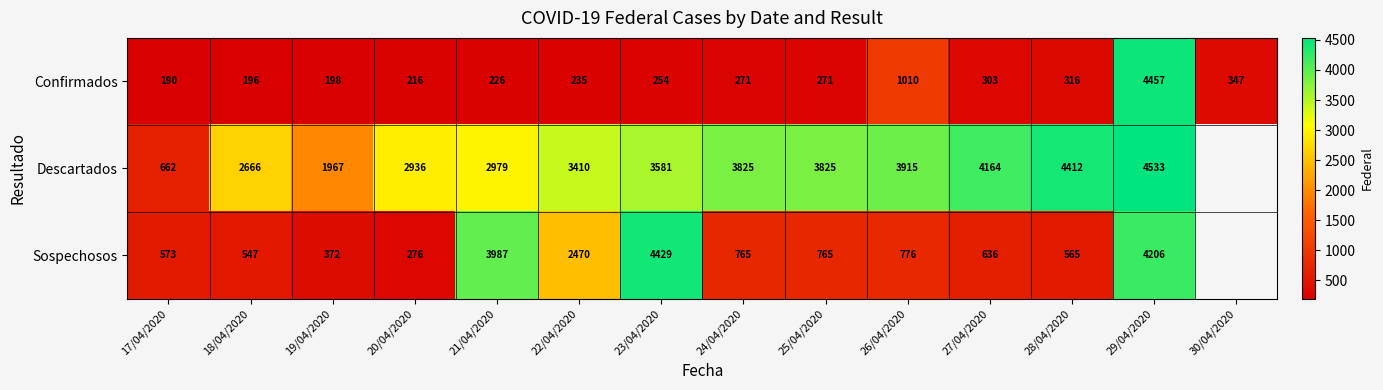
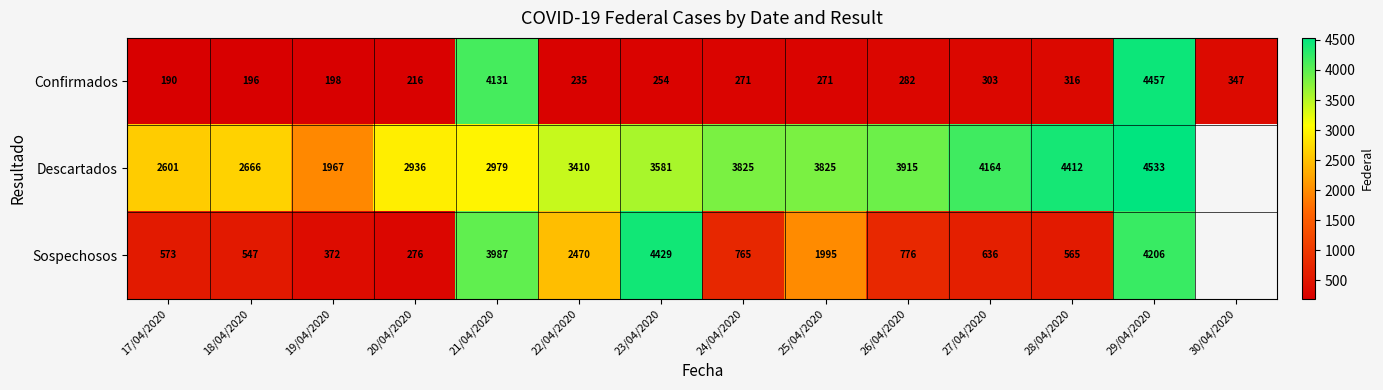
  {
    "Confirmados": {
      "17/04/2020": 190,
      "18/04/2020": 196,
      "19/04/2020": 198,
      "20/04/2020": 216,
-     "21/04/2020": 226,
+     "21/04/2020": 4131,
      "22/04/2020": 235,
      "23/04/2020": 254,
      "24/04/2020": 271,
      "25/04/2020": 271,
-     "26/04/2020": 1010,
+     "26/04/2020": 282,
      "27/04/2020": 303,
      "28/04/2020": 316,
      "29/04/2020": 4457,
      "30/04/2020": 347
    },
    "Descartados": {
-     "17/04/2020": 662,
+     "17/04/2020": 2601,
      "18/04/2020": 2666,
      "19/04/2020": 1967,
      "20/04/2020": 2936,
      "21/04/2020": 2979,
      "22/04/2020": 3410,
      "23/04/2020": 3581,
      "24/04/2020": 3825,
      "25/04/2020": 3825,
      "26/04/2020": 3915,
      "27/04/2020": 4164,
      "28/04/2020": 4412,
      "29/04/2020": 4533
    },
    "Sospechosos": {
      "17/04/2020": 573,
      "18/04/2020": 547,
      "19/04/2020": 372,
      "20/04/2020": 276,
      "21/04/2020": 3987,
      "22/04/2020": 2470,
      "23/04/2020": 4429,
      "24/04/2020": 765,
-     "25/04/2020": 765,
+     "25/04/2020": 1995,
      "26/04/2020": 776,
      "27/04/2020": 636,
      "28/04/2020": 565,
      "29/04/2020": 4206
    }
  }
